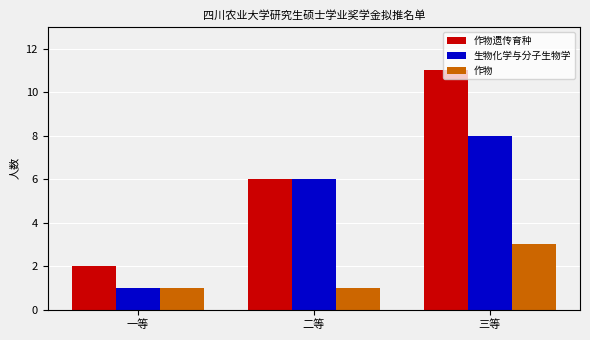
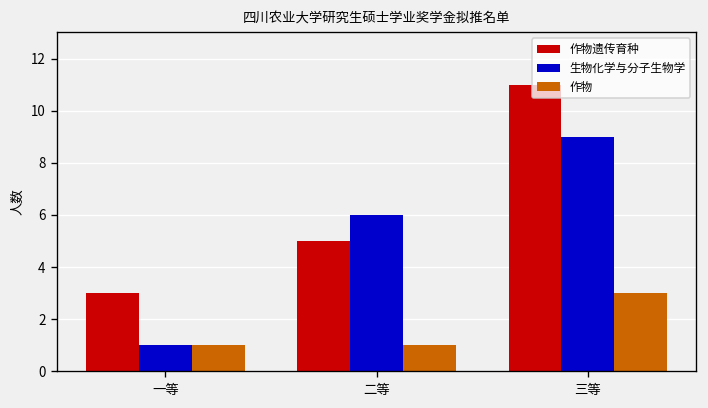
  {
    "作物遗传育种": {
-     "一等": 2,
-     "二等": 6
+     "一等": 3,
+     "二等": 5
    },
    "生物化学与分子生物学": {
      "一等": 1,
      "二等": 6,
-     "三等": 8
+     "三等": 9
    },
    "作物": {
      "一等": 1,
      "二等": 1,
      "三等": 3
    }
  }
